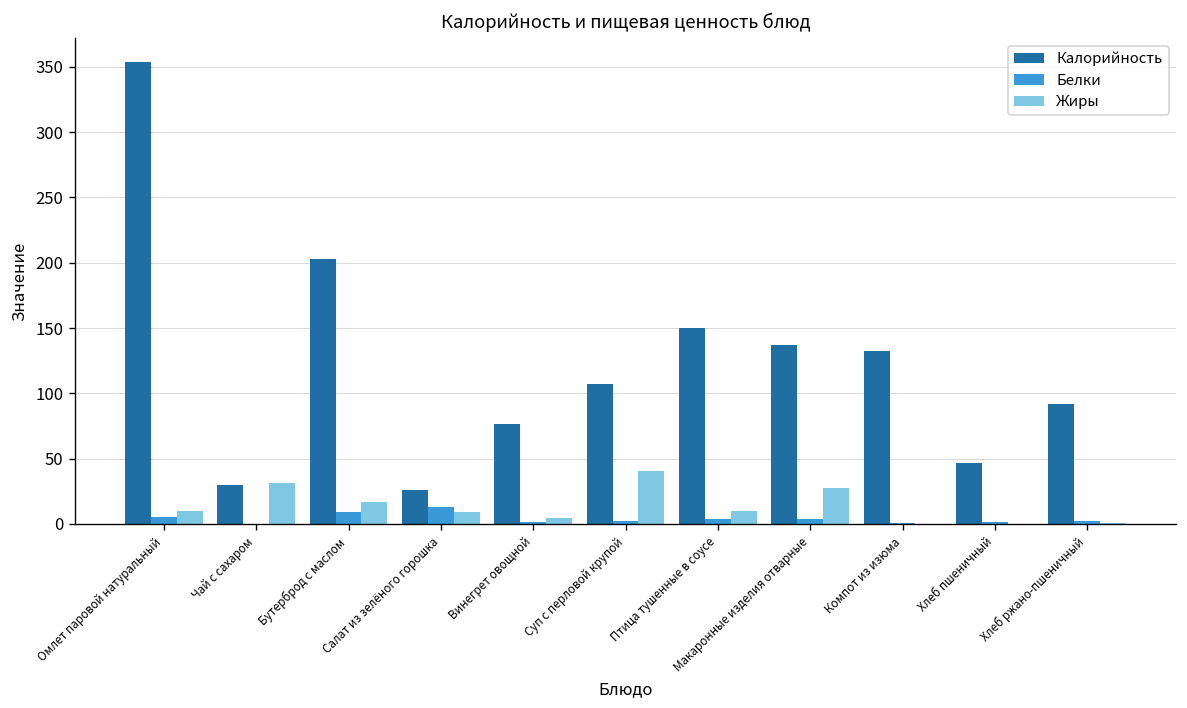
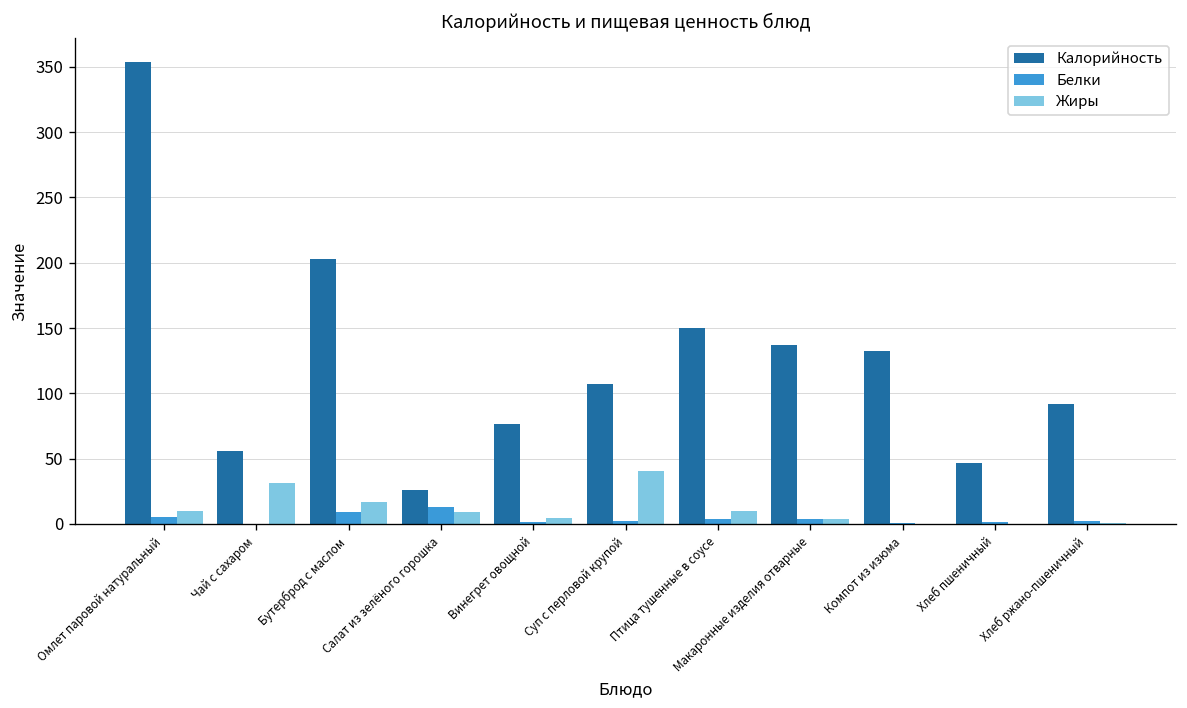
  {
    "Калорийность": {
      "Омлет паровой натуральный": 354,
-     "Чай с сахаром": 30,
+     "Чай с сахаром": 56,
      "Бутерброд с маслом": 203,
      "Салат из зелёного горошка": 26,
      "Винегрет овощной": 77,
      "Суп с перловой крупой": 107,
      "Птица тушенные в соусе": 150,
      "Макаронные изделия отварные": 137,
      "Компот из изюма": 133,
      "Хлеб пшеничный": 47,
      "Хлеб ржано-пшеничный": 92
    },
    "Белки": {
      "Омлет паровой натуральный": 6,
      "Бутерброд с маслом": 9,
      "Салат из зелёного горошка": 13,
      "Птица тушенные в соусе": 4,
      "Макаронные изделия отварные": 4
    },
    "Жиры": {
      "Омлет паровой натуральный": 10,
      "Чай с сахаром": 31,
      "Бутерброд с маслом": 17,
      "Салат из зелёного горошка": 9,
      "Винегрет овощной": 5,
      "Суп с перловой крупой": 41,
      "Птица тушенные в соусе": 10,
-     "Макаронные изделия отварные": 27
+     "Макаронные изделия отварные": 4
    }
  }
